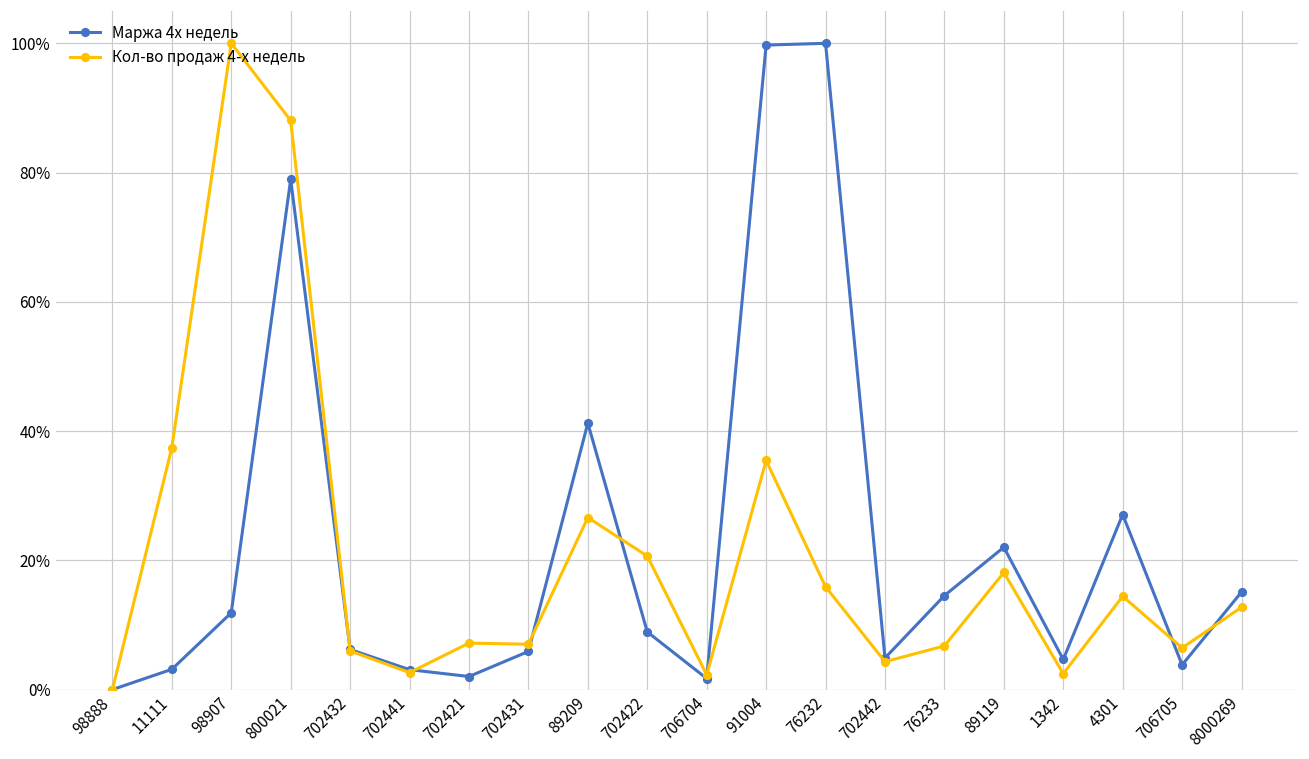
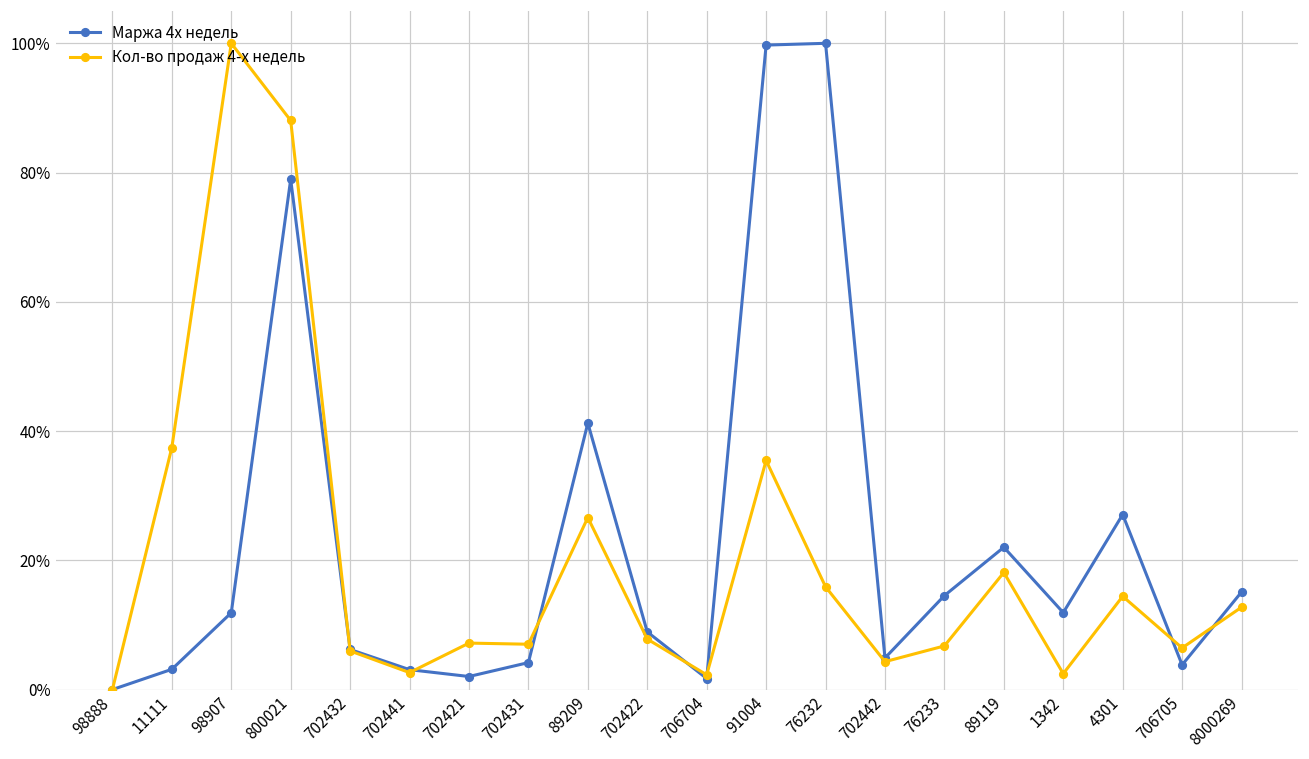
  {
    "Маржа 4х недель": {
      "11111": "3%",
      "98907": "12%",
      "800021": "79%",
      "702441": "3%",
      "702421": "2%",
-     "702431": "6%",
+     "702431": "4%",
      "89209": "41%",
      "702422": "9%",
      "706704": "2%",
      "91004": "100%",
      "76232": "100%",
      "702442": "5%",
      "76233": "15%",
      "89119": "22%",
-     "1342": "5%",
+     "1342": "12%",
      "4301": "27%",
      "706705": "4%",
      "8000269": "15%"
    },
    "Кол-во продаж 4-х недель": {
      "11111": "37%",
      "98907": "100%",
      "800021": "88%",
      "702441": "3%",
      "702421": "7%",
      "702431": "7%",
      "89209": "27%",
-     "702422": "21%",
+     "702422": "8%",
      "706704": "2%",
      "91004": "35%",
      "76232": "16%",
      "702442": "4%",
      "76233": "7%",
      "89119": "18%",
      "1342": "2%",
      "4301": "14%",
      "706705": "6%",
      "8000269": "13%"
    }
  }
